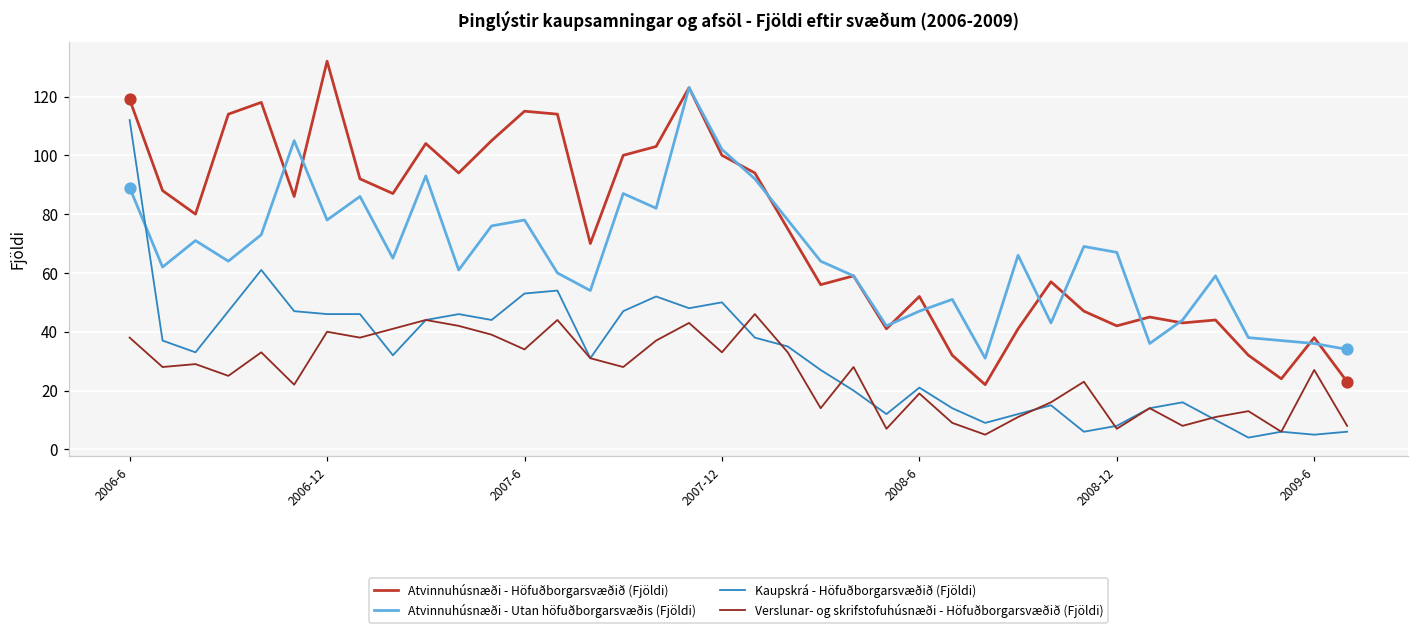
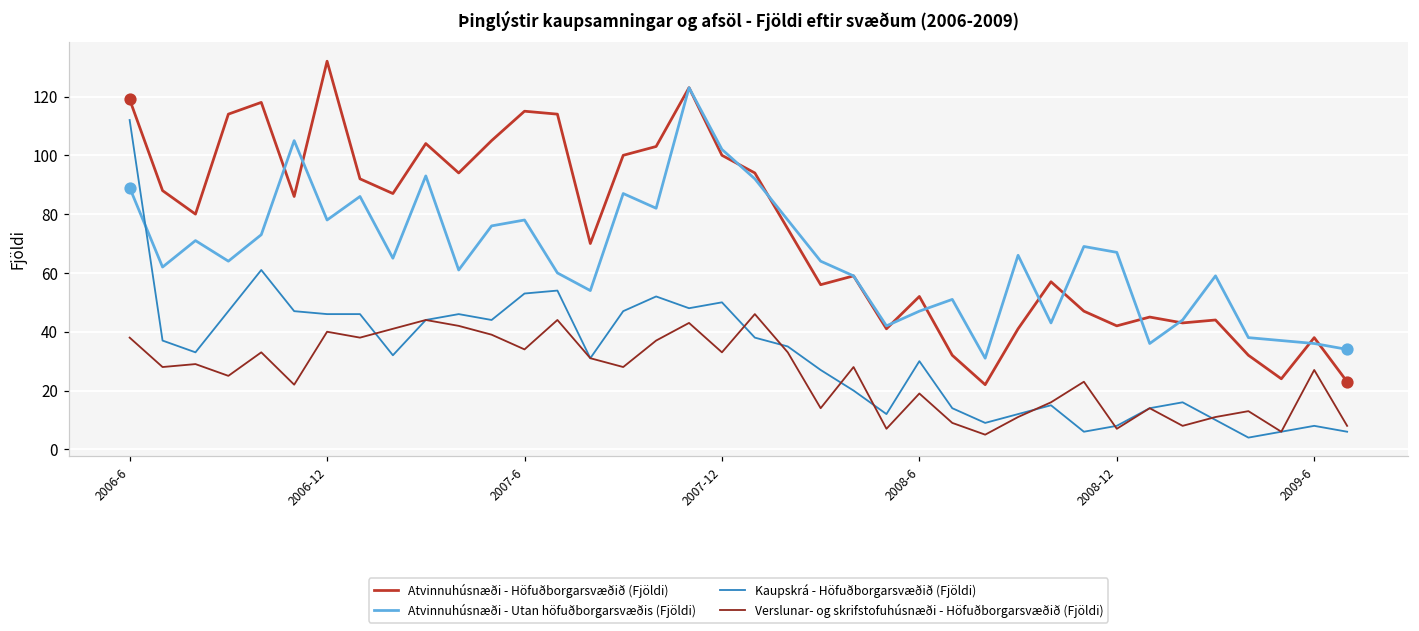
  {
    "Kaupskrá - Höfuðborgarsvæðið (Fjöldi)": {
      "2006-6": 112,
      "2006-12": 46,
      "2007-6": 53,
      "2007-12": 50,
-     "2008-6": 21,
+     "2008-6": 30,
      "2008-12": 8,
-     "2009-6": 5
+     "2009-6": 8
    }
  }
